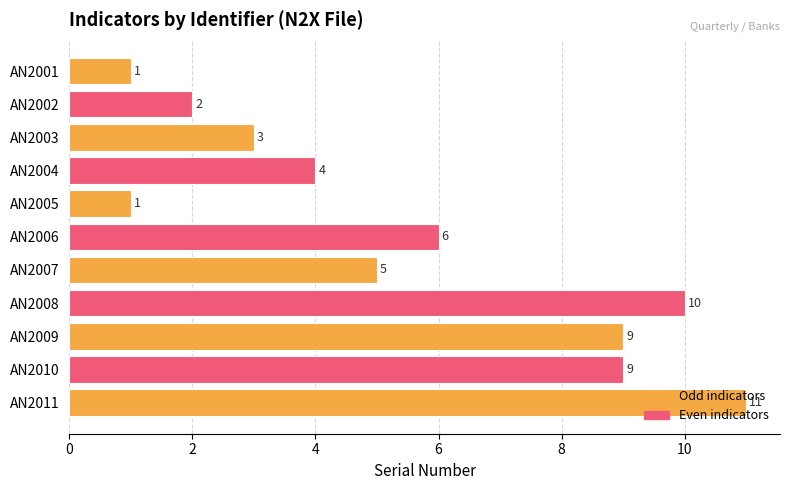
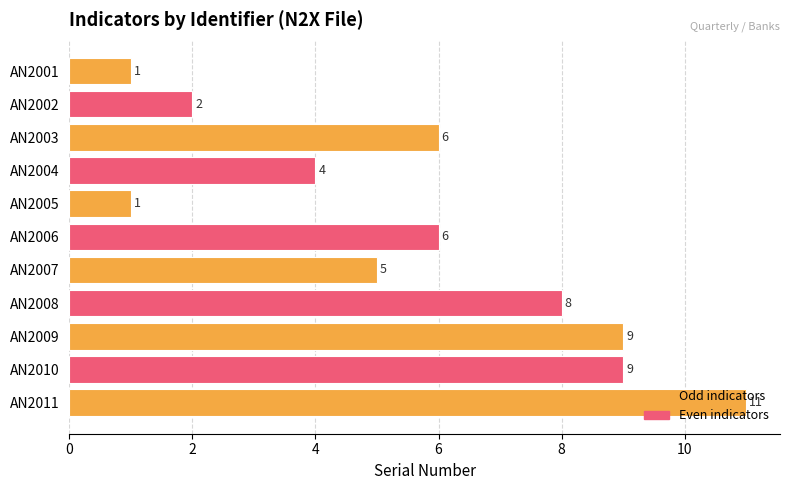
  {
    "AN2001": 1,
    "AN2002": 2,
-   "AN2003": 3,
+   "AN2003": 6,
    "AN2004": 4,
    "AN2005": 1,
    "AN2006": 6,
    "AN2007": 5,
-   "AN2008": 10,
+   "AN2008": 8,
    "AN2009": 9,
    "AN2010": 9,
    "AN2011": 11
  }
